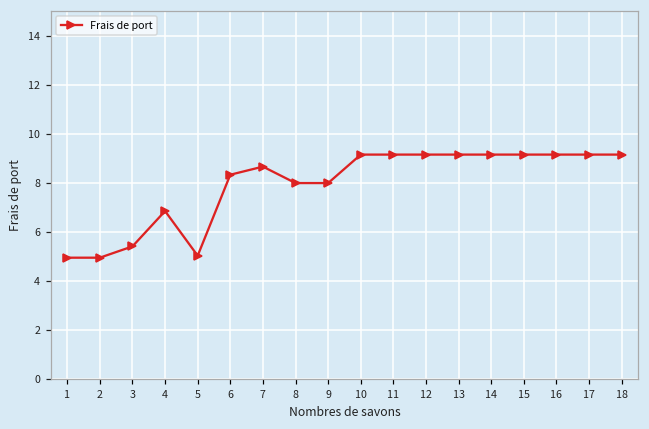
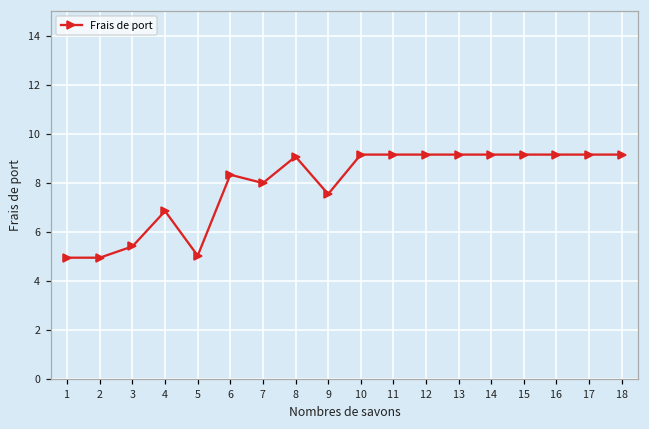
  {
    "1": 5.0,
    "2": 5.0,
    "3": 5.4,
    "4": 6.9,
    "5": 5.0,
    "6": 8.3,
-   "7": 8.7,
-   "8": 8.0,
-   "9": 8.0,
+   "7": 8.0,
+   "8": 9.1,
+   "9": 7.5,
    "10": 9.2,
    "11": 9.2,
    "12": 9.2,
    "13": 9.2,
    "14": 9.2,
    "15": 9.2,
    "16": 9.2,
    "17": 9.2,
    "18": 9.2
  }
